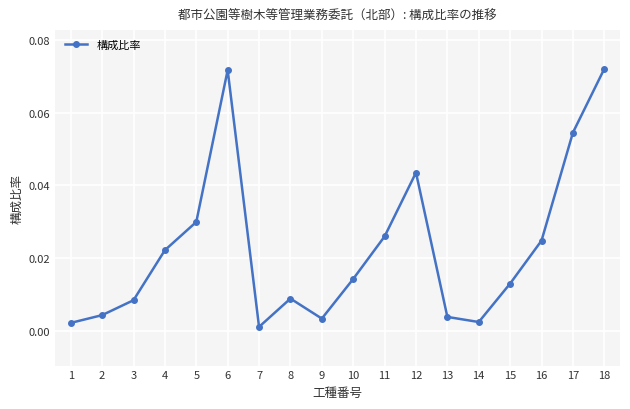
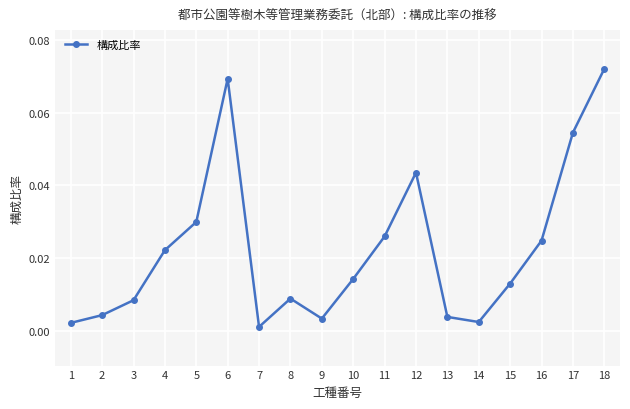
  {
    "1": 0.002,
    "2": 0.004,
    "3": 0.009,
    "4": 0.022,
    "5": 0.030,
-   "6": 0.072,
+   "6": 0.069,
    "7": 0.001,
    "8": 0.009,
    "9": 0.004,
    "10": 0.014,
    "11": 0.026,
    "12": 0.044,
    "13": 0.004,
    "14": 0.003,
    "15": 0.013,
    "16": 0.025,
    "17": 0.055,
    "18": 0.072
  }
